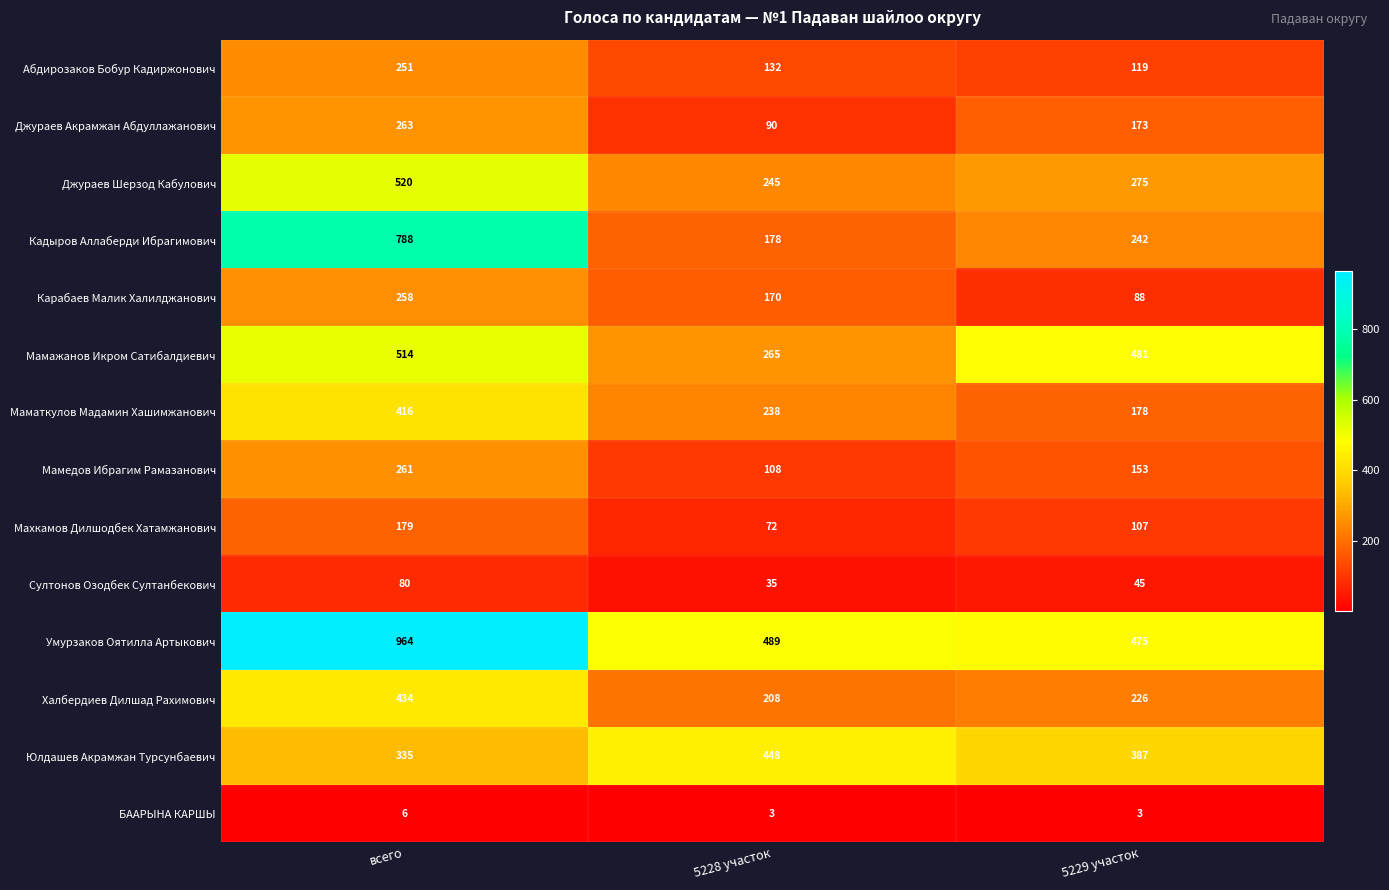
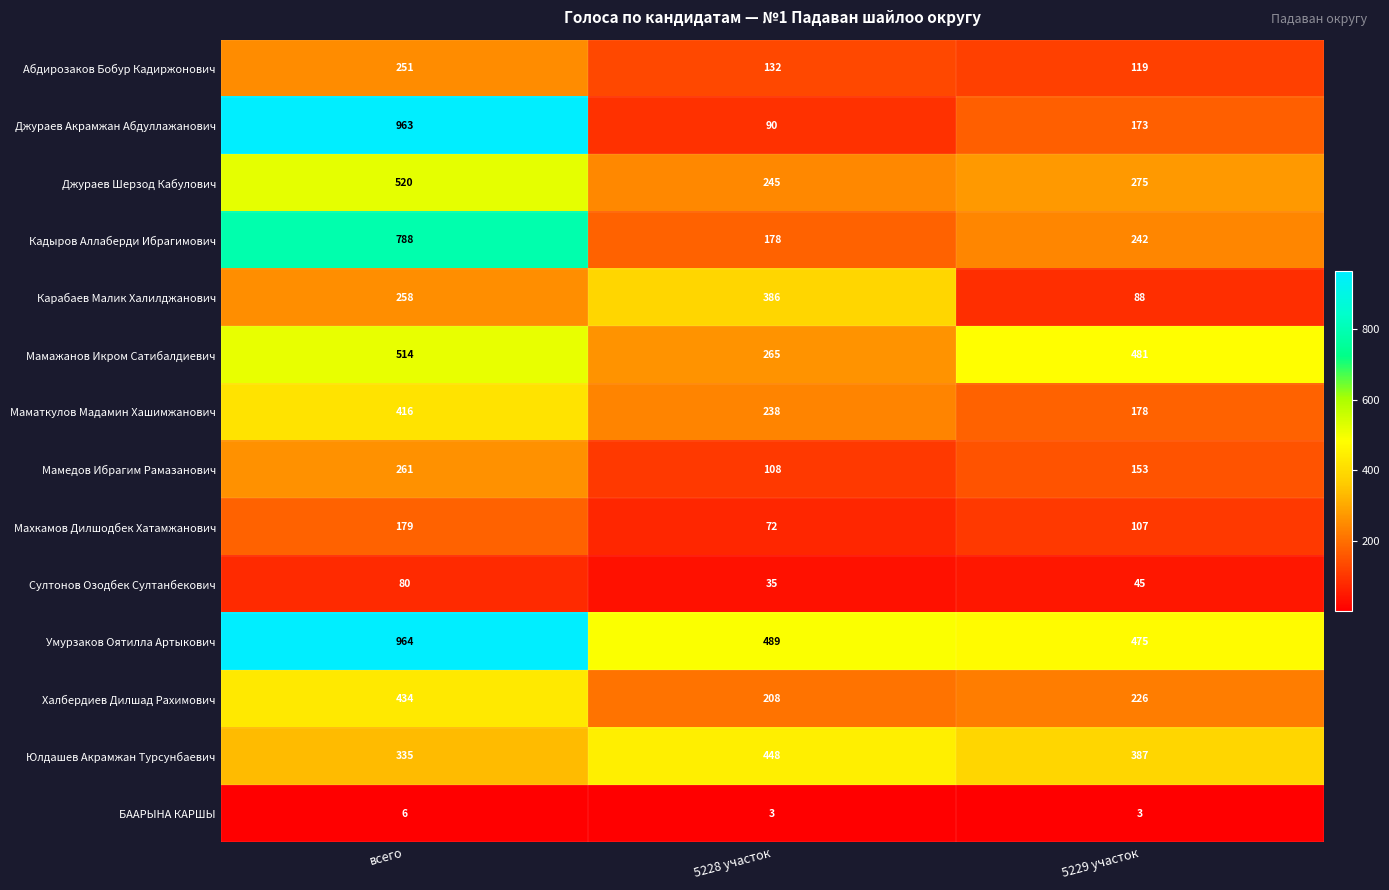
  {
    "Абдирозаков Бобур Кадиржонович": {
      "всего": 251,
      "5228 участок": 132,
      "5229 участок": 119
    },
    "Джураев Акрамжан Абдуллажанович": {
-     "всего": 263,
+     "всего": 963,
      "5228 участок": 90,
      "5229 участок": 173
    },
    "Джураев Шерзод Кабулович": {
      "всего": 520,
      "5228 участок": 245,
      "5229 участок": 275
    },
    "Кадыров Аллаберди Ибрагимович": {
      "всего": 788,
      "5228 участок": 178,
      "5229 участок": 242
    },
    "Карабаев Малик Халилджанович": {
      "всего": 258,
-     "5228 участок": 170,
+     "5228 участок": 386,
      "5229 участок": 88
    },
    "Мамажанов Икром Сатибалдиевич": {
      "всего": 514,
      "5228 участок": 265,
      "5229 участок": 481
    },
    "Маматкулов Мадамин Хашимжанович": {
      "всего": 416,
      "5228 участок": 238,
      "5229 участок": 178
    },
    "Мамедов Ибрагим Рамазанович": {
      "всего": 261,
      "5228 участок": 108,
      "5229 участок": 153
    },
    "Махкамов Дилшодбек Хатамжанович": {
      "всего": 179,
      "5228 участок": 72,
      "5229 участок": 107
    },
    "Султонов Озодбек Султанбекович": {
      "всего": 80,
      "5228 участок": 35,
      "5229 участок": 45
    },
    "Умурзаков Оятилла Артыкович": {
      "всего": 964,
      "5228 участок": 489,
      "5229 участок": 475
    },
    "Халбердиев Дилшад Рахимович": {
      "всего": 434,
      "5228 участок": 208,
      "5229 участок": 226
    },
    "Юлдашев Акрамжан Турсунбаевич": {
      "всего": 335,
      "5228 участок": 448,
      "5229 участок": 387
    },
    "БААРЫНА КАРШЫ": {
      "всего": 6,
      "5228 участок": 3,
      "5229 участок": 3
    }
  }
